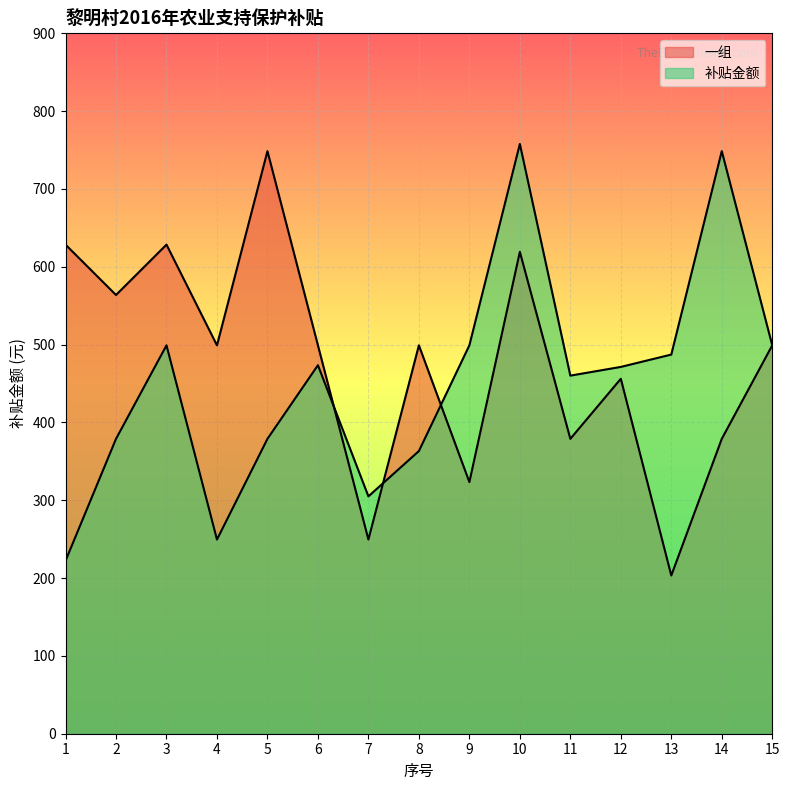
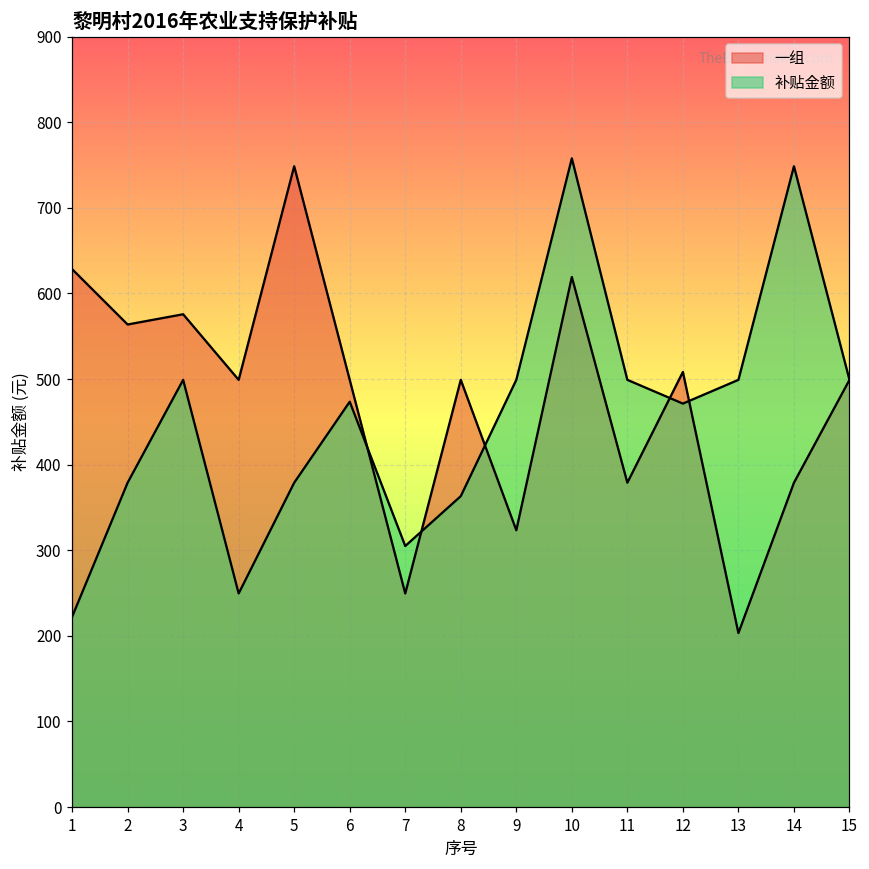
  {
    "一组": {
      "1": 630,
      "2": 560,
-     "3": 630,
+     "3": 580,
      "4": 500,
      "5": 750,
      "6": 500,
      "7": 250,
      "8": 500,
      "9": 320,
      "10": 620,
      "11": 380,
-     "12": 460,
+     "12": 510,
      "13": 200,
      "14": 380
    },
    "补贴金额": {
      "1": 220,
      "2": 380,
      "3": 500,
      "4": 250,
      "5": 380,
      "6": 470,
      "7": 300,
      "8": 360,
      "9": 500,
      "10": 760,
-     "11": 460,
+     "11": 500,
      "12": 470,
-     "13": 490,
+     "13": 500,
      "14": 750
    }
  }
